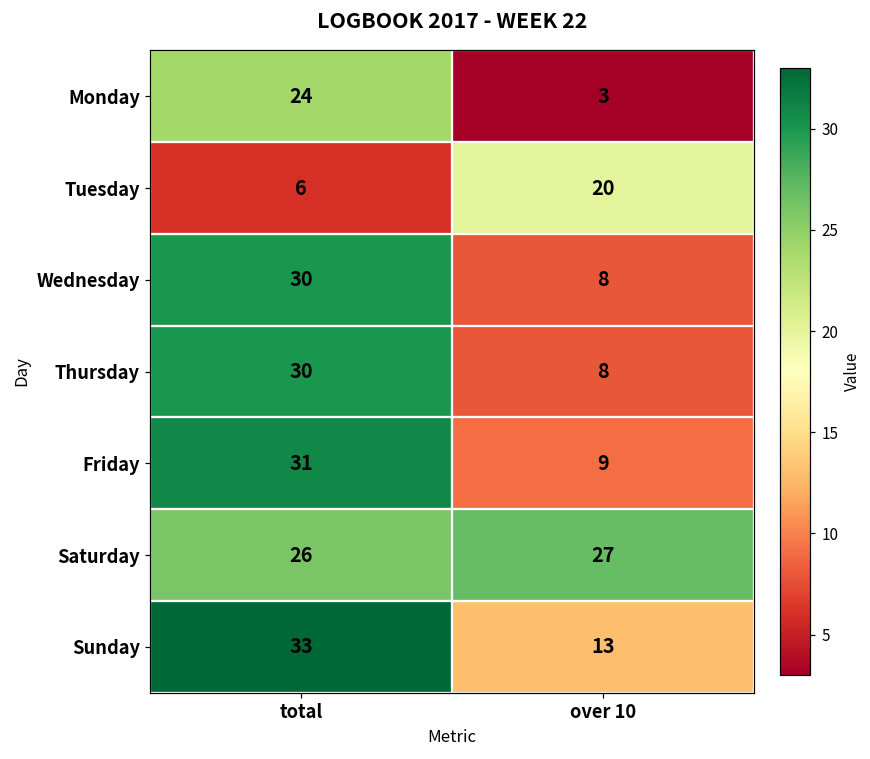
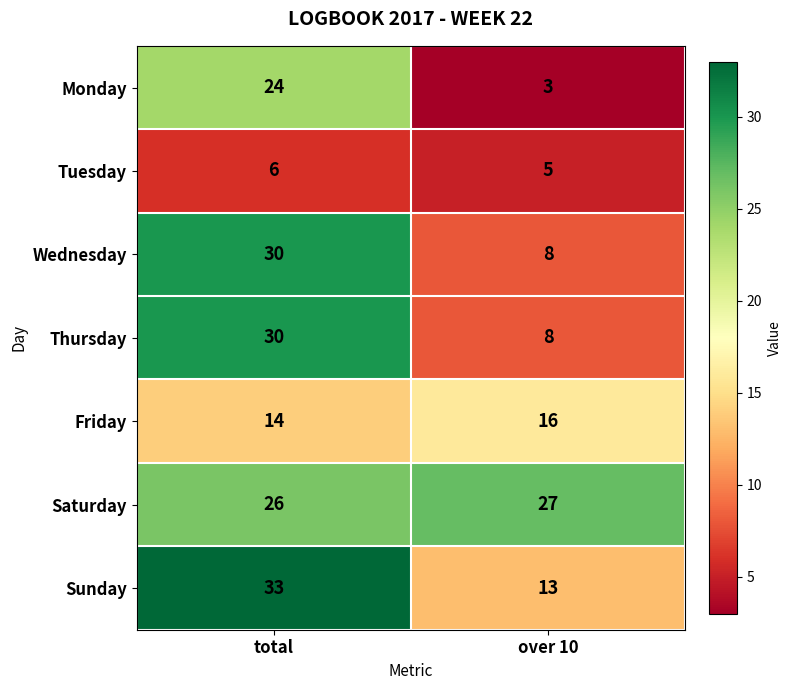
  {
    "Monday": {
      "total": 24,
      "over 10": 3
    },
    "Tuesday": {
      "total": 6,
-     "over 10": 20
+     "over 10": 5
    },
    "Wednesday": {
      "total": 30,
      "over 10": 8
    },
    "Thursday": {
      "total": 30,
      "over 10": 8
    },
    "Friday": {
-     "total": 31,
-     "over 10": 9
+     "total": 14,
+     "over 10": 16
    },
    "Saturday": {
      "total": 26,
      "over 10": 27
    },
    "Sunday": {
      "total": 33,
      "over 10": 13
    }
  }
